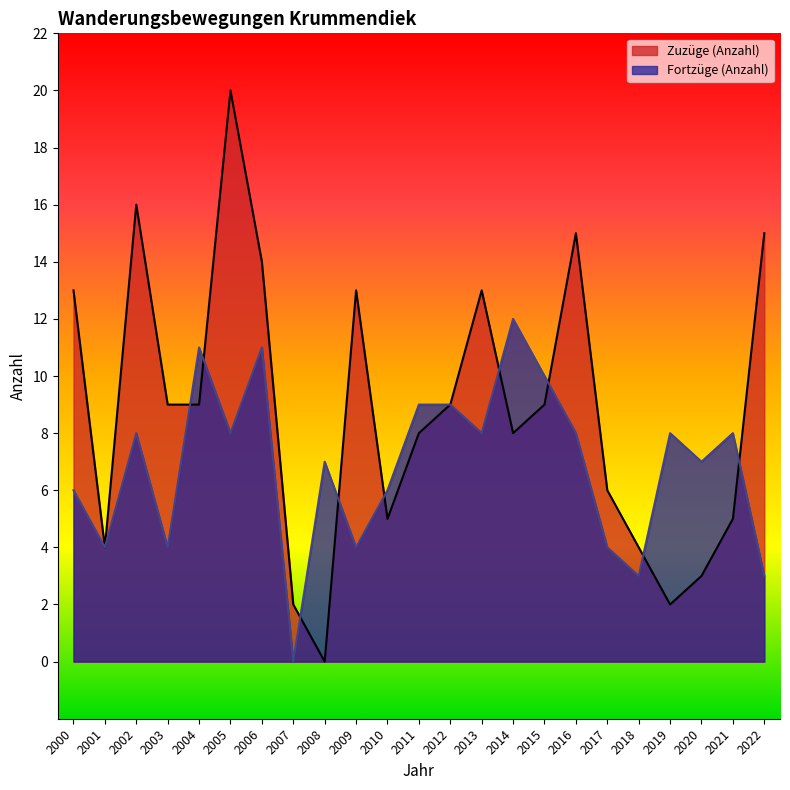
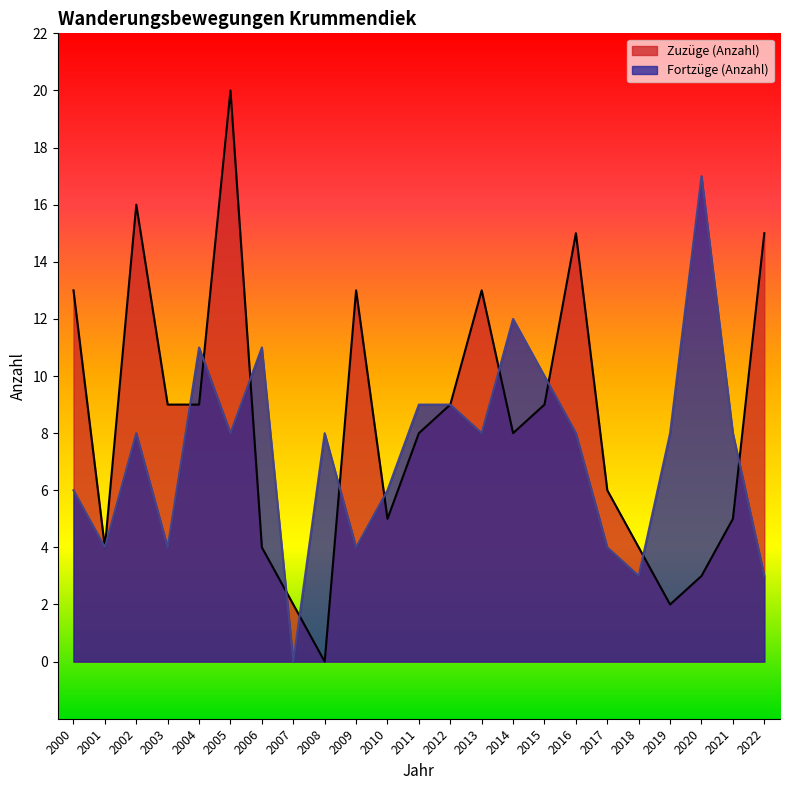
  {
    "Zuzüge (Anzahl)": {
      "2000": 13,
      "2002": 16,
      "2003": 9,
      "2004": 9,
      "2005": 20,
-     "2006": 14,
+     "2006": 4,
      "2007": 2,
      "2008": 0,
      "2009": 13,
      "2010": 5,
      "2011": 8,
      "2013": 13,
      "2014": 8,
      "2015": 9,
      "2016": 15,
      "2017": 6,
      "2018": 4,
      "2019": 2,
      "2020": 3,
      "2021": 5,
      "2022": 15
    },
    "Fortzüge (Anzahl)": {
      "2000": 6,
      "2002": 8,
      "2003": 4,
      "2004": 11,
      "2005": 8,
      "2006": 11,
      "2007": 0,
-     "2008": 7,
+     "2008": 8,
      "2009": 4,
      "2010": 6,
      "2011": 9,
      "2013": 8,
      "2014": 12,
      "2015": 10,
      "2016": 8,
      "2017": 4,
      "2018": 3,
      "2019": 8,
-     "2020": 7,
+     "2020": 17,
      "2021": 8,
      "2022": 3
    }
  }
